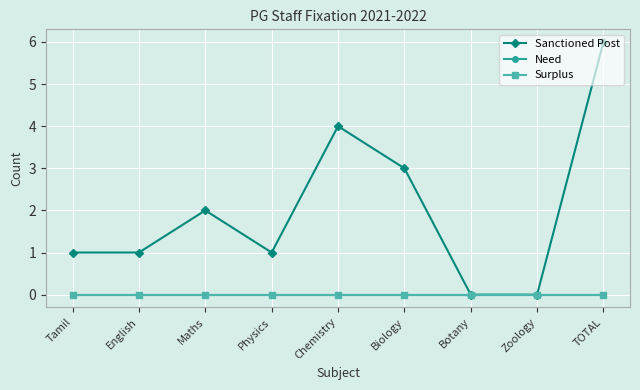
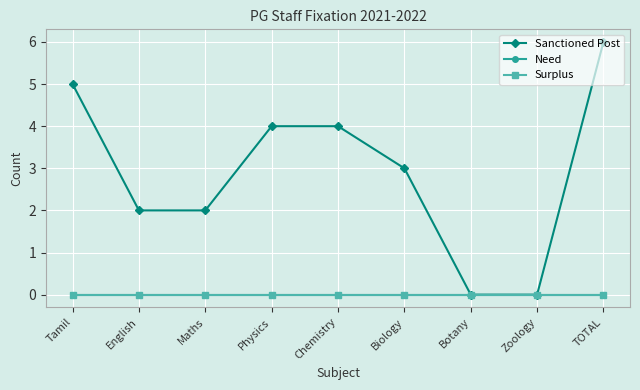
  {
    "Sanctioned Post": {
-     "Tamil": 1,
-     "English": 1,
+     "Tamil": 5,
+     "English": 2,
      "Maths": 2,
-     "Physics": 1,
+     "Physics": 4,
      "Chemistry": 4,
      "Biology": 3
    },
    "Surplus": {
      "Tamil": 0,
      "English": 0,
      "Maths": 0,
      "Physics": 0,
      "Chemistry": 0,
      "Biology": 0,
      "TOTAL": 0
    }
  }
